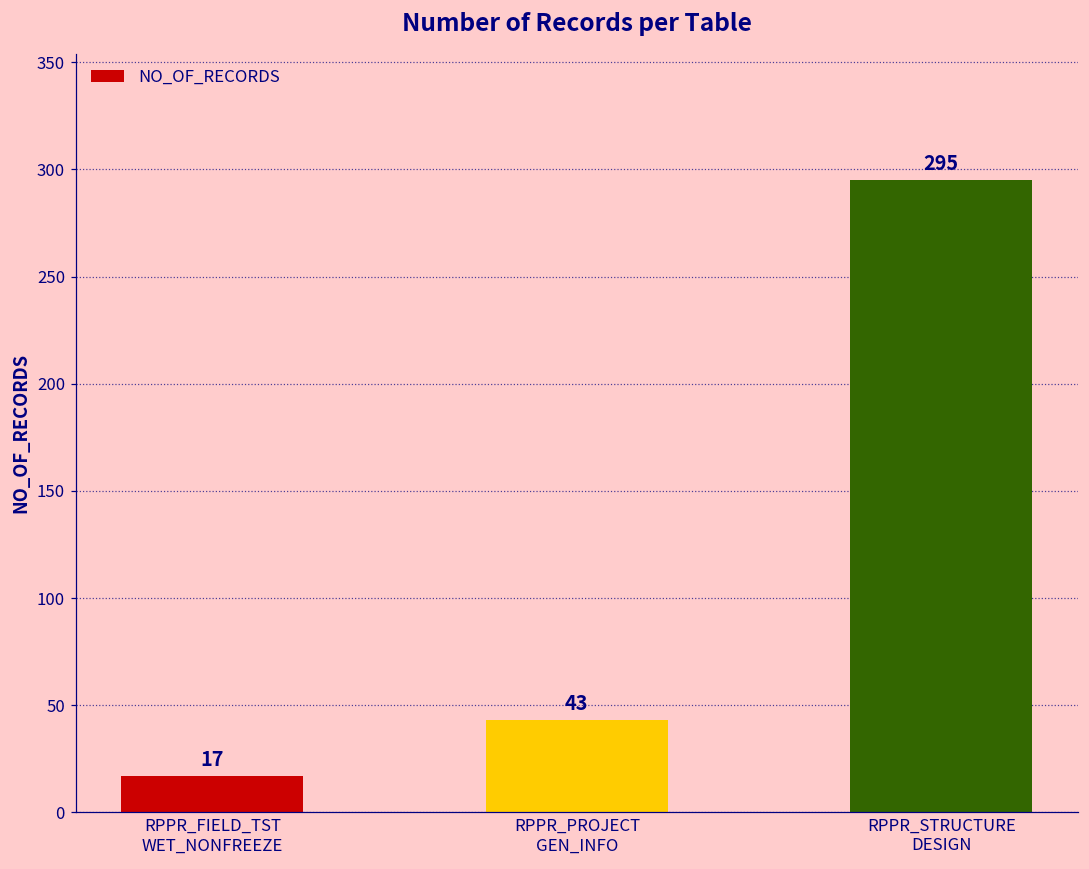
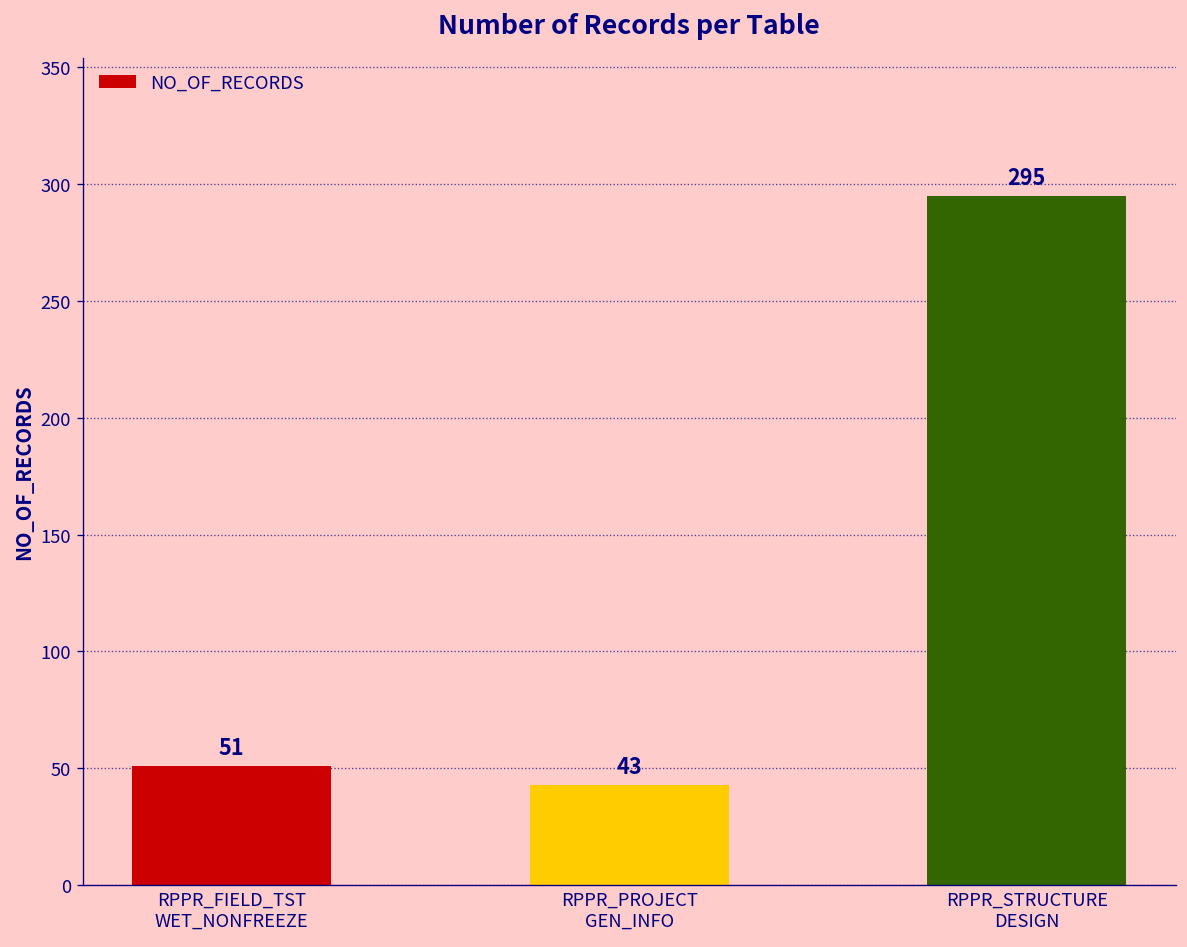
  {
-   "RPPR_FIELD_TST WET_NONFREEZE": 17,
+   "RPPR_FIELD_TST WET_NONFREEZE": 51,
    "RPPR_PROJECT GEN_INFO": 43,
    "RPPR_STRUCTURE DESIGN": 295
  }
